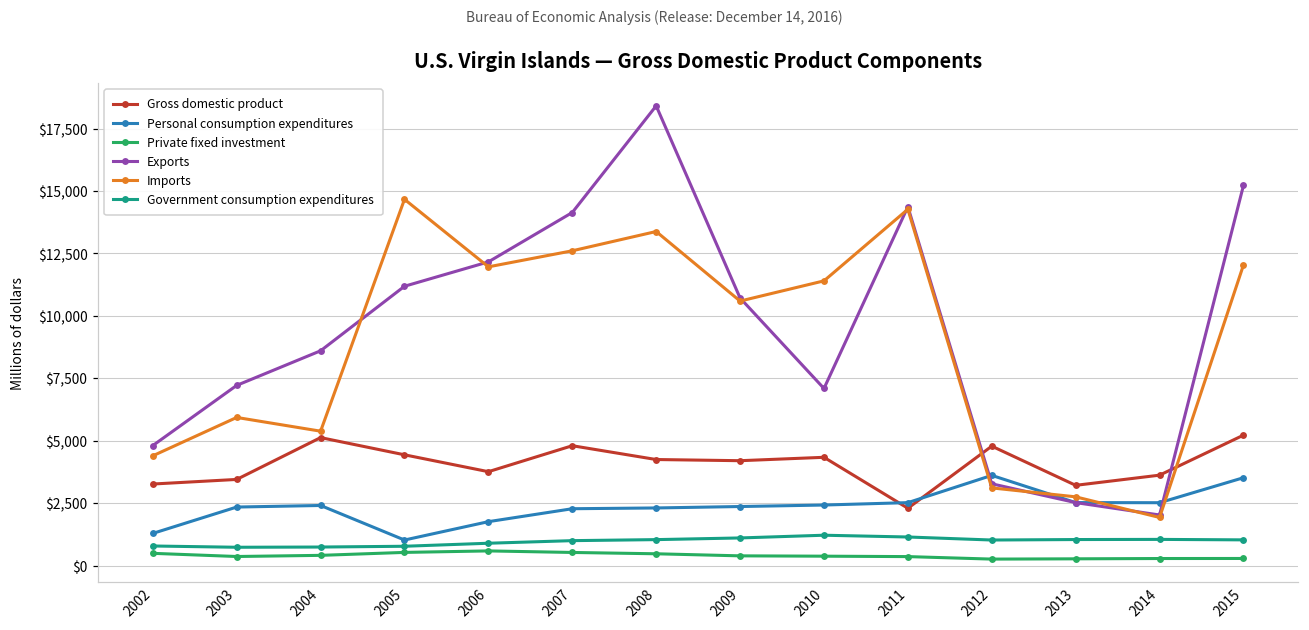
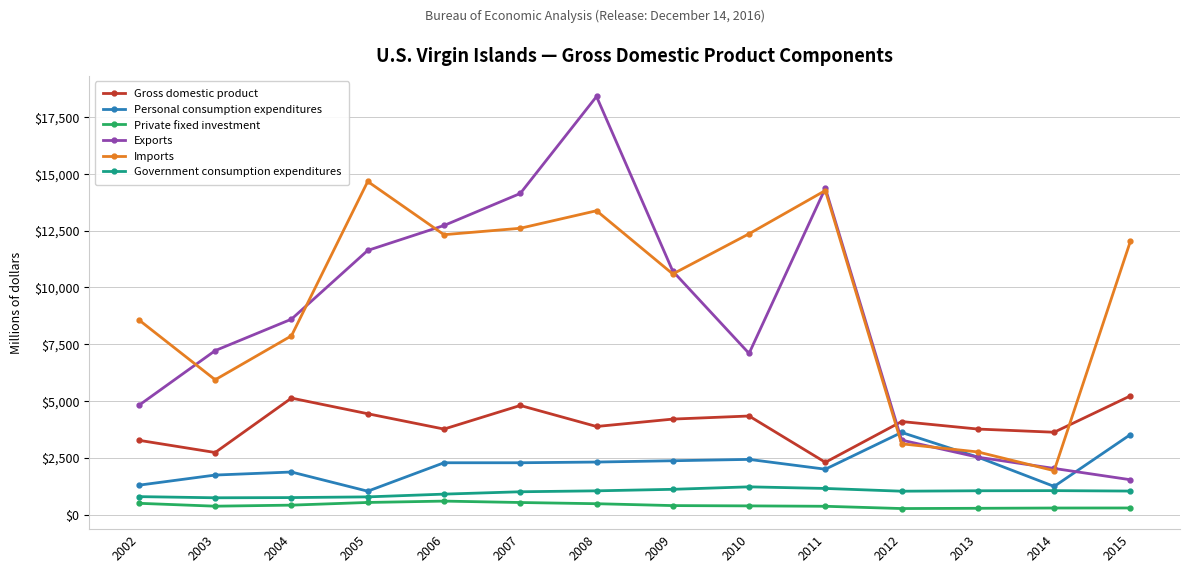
  {
    "Gross domestic product": {
      "2002": "$3,300",
-     "2003": "$3,500",
+     "2003": "$2,700",
      "2004": "$5,100",
      "2005": "$4,400",
      "2006": "$3,800",
      "2007": "$4,800",
-     "2008": "$4,300",
+     "2008": "$3,900",
      "2009": "$4,200",
      "2010": "$4,300",
      "2011": "$2,300",
-     "2012": "$4,800",
-     "2013": "$3,200",
+     "2012": "$4,100",
+     "2013": "$3,800",
      "2014": "$3,600",
      "2015": "$5,200"
    },
    "Personal consumption expenditures": {
      "2002": "$1,300",
-     "2003": "$2,300",
-     "2004": "$2,400",
+     "2003": "$1,700",
+     "2004": "$1,900",
      "2005": "$1,000",
-     "2006": "$1,800",
+     "2006": "$2,300",
      "2007": "$2,300",
      "2008": "$2,300",
      "2009": "$2,400",
      "2010": "$2,400",
-     "2011": "$2,500",
+     "2011": "$2,000",
      "2012": "$3,600",
-     "2014": "$2,500",
+     "2014": "$1,200",
      "2015": "$3,500"
    },
    "Exports": {
      "2002": "$4,800",
      "2003": "$7,200",
      "2004": "$8,600",
-     "2005": "$11,200",
-     "2006": "$12,200",
+     "2005": "$11,600",
+     "2006": "$12,700",
      "2007": "$14,100",
      "2008": "$18,400",
      "2009": "$10,700",
      "2010": "$7,100",
      "2012": "$3,300",
-     "2015": "$15,200"
+     "2015": "$1,500"
    },
    "Imports": {
-     "2002": "$4,400",
+     "2002": "$8,600",
      "2003": "$5,900",
-     "2004": "$5,400",
+     "2004": "$7,900",
      "2005": "$14,700",
-     "2006": "$12,000",
+     "2006": "$12,300",
      "2007": "$12,600",
      "2008": "$13,400",
      "2009": "$10,600",
-     "2010": "$11,400",
+     "2010": "$12,400",
      "2012": "$3,100",
      "2013": "$2,800",
      "2015": "$12,000"
    }
  }
